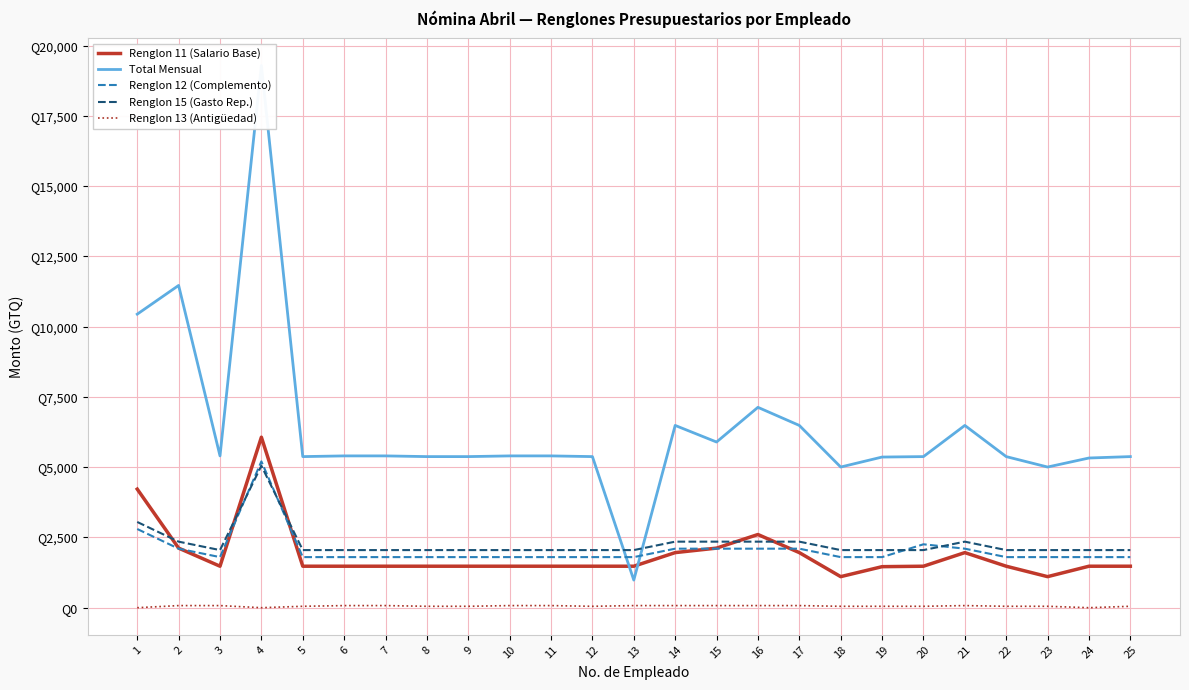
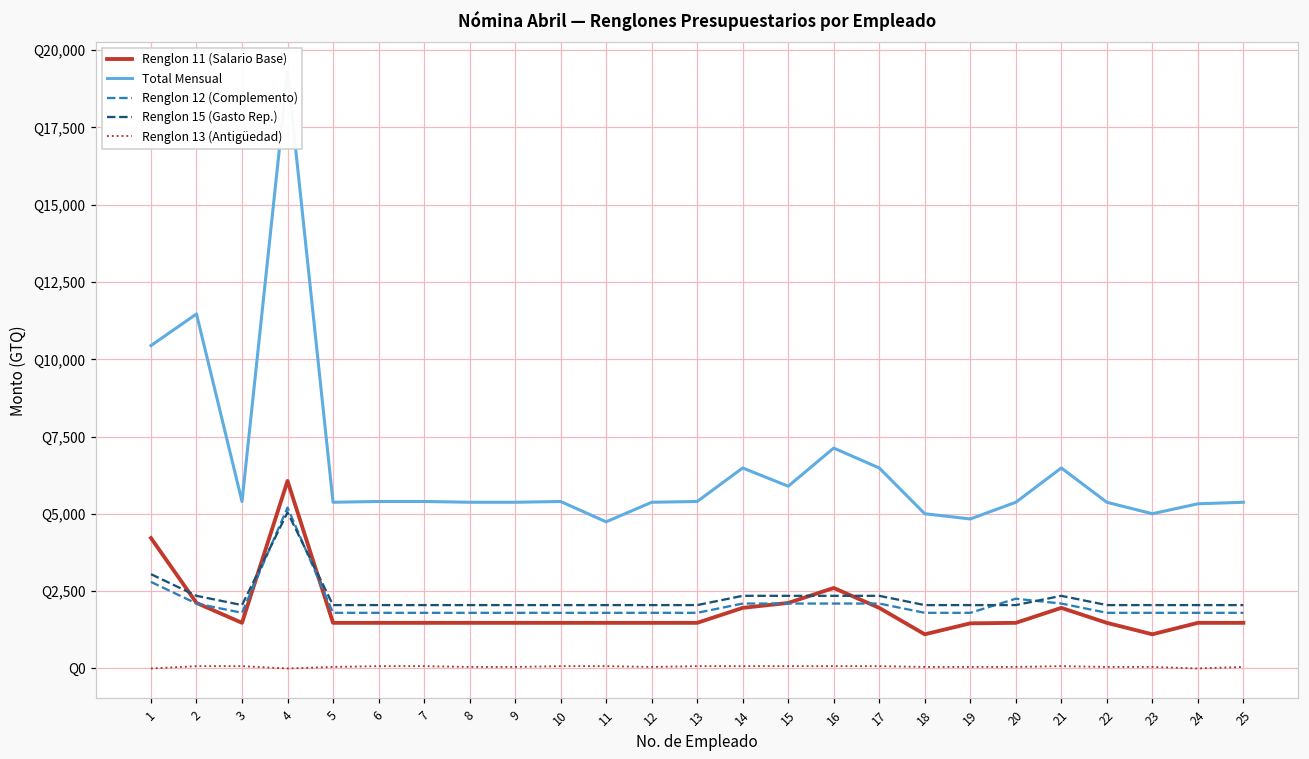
  {
    "Total Mensual": {
      "1": "Q10,400",
      "2": "Q11,500",
      "3": "Q5,400",
      "5": "Q5,400",
      "6": "Q5,400",
      "7": "Q5,400",
      "8": "Q5,400",
      "9": "Q5,400",
      "10": "Q5,400",
-     "11": "Q5,400",
+     "11": "Q4,700",
      "12": "Q5,400",
-     "13": "Q1,000",
+     "13": "Q5,400",
      "14": "Q6,500",
      "15": "Q5,900",
      "16": "Q7,100",
      "17": "Q6,500",
      "18": "Q5,000",
-     "19": "Q5,400",
+     "19": "Q4,800",
      "20": "Q5,400",
      "21": "Q6,500",
      "22": "Q5,400",
      "23": "Q5,000",
      "24": "Q5,300",
      "25": "Q5,400"
    },
    "Renglon 12 (Complemento)": {
      "1": "Q2,800",
      "3": "Q1,800",
      "4": "Q5,200",
      "5": "Q1,800",
      "6": "Q1,800",
      "7": "Q1,800",
      "8": "Q1,800",
      "9": "Q1,800",
      "10": "Q1,800",
      "11": "Q1,800",
      "12": "Q1,800",
      "13": "Q1,800",
      "14": "Q2,100",
      "16": "Q2,100",
      "17": "Q2,100",
      "18": "Q1,800",
      "19": "Q1,800",
      "20": "Q2,300",
      "21": "Q2,100",
      "22": "Q1,800",
      "23": "Q1,800",
      "24": "Q1,800",
      "25": "Q1,800"
    },
    "Renglon 15 (Gasto Rep.)": {
      "1": "Q3,100",
      "2": "Q2,400",
      "3": "Q2,100",
      "4": "Q5,100",
      "5": "Q2,100",
      "6": "Q2,100",
      "7": "Q2,100",
      "8": "Q2,100",
      "9": "Q2,100",
      "10": "Q2,100",
      "11": "Q2,100",
      "12": "Q2,100",
      "13": "Q2,100",
      "14": "Q2,400",
      "15": "Q2,400",
      "16": "Q2,400",
      "17": "Q2,400",
      "18": "Q2,100",
      "19": "Q2,100",
      "20": "Q2,100",
      "21": "Q2,400",
      "22": "Q2,100",
      "23": "Q2,100",
      "24": "Q2,100",
      "25": "Q2,100"
    }
  }
